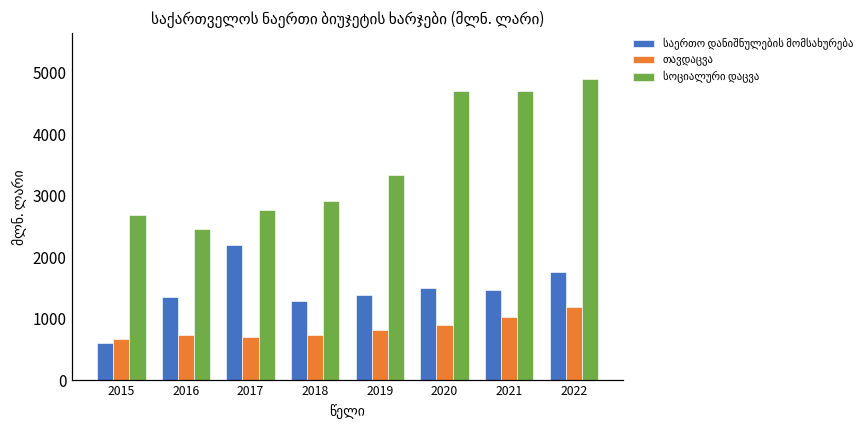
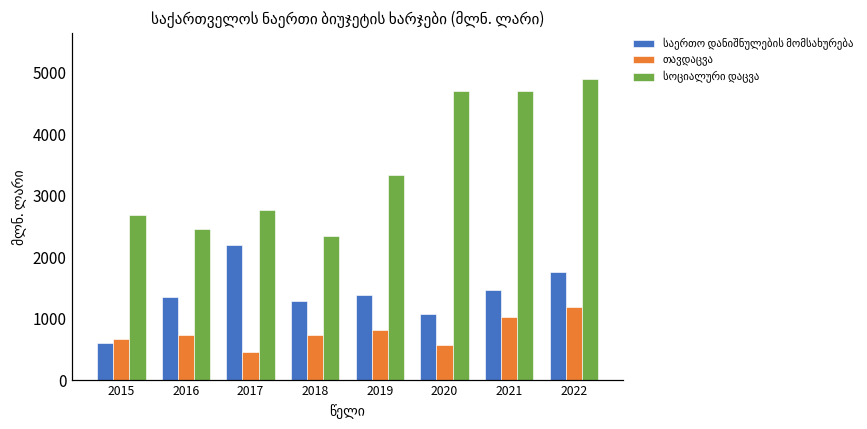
  {
    "საერთო დანიშნულების მომსახურება": {
      "2015": 600,
      "2016": 1300,
      "2017": 2200,
      "2018": 1300,
      "2019": 1400,
-     "2020": 1500,
+     "2020": 1100,
      "2021": 1500,
      "2022": 1800
    },
    "თავდაცვა": {
      "2015": 700,
      "2016": 700,
-     "2017": 700,
+     "2017": 500,
      "2018": 700,
      "2019": 800,
-     "2020": 900,
+     "2020": 600,
      "2021": 1000,
      "2022": 1200
    },
    "სოციალური დაცვა": {
      "2015": 2700,
      "2016": 2500,
      "2017": 2800,
-     "2018": 2900,
+     "2018": 2300,
      "2019": 3300,
      "2020": 4700,
      "2021": 4700,
      "2022": 4900
    }
  }
